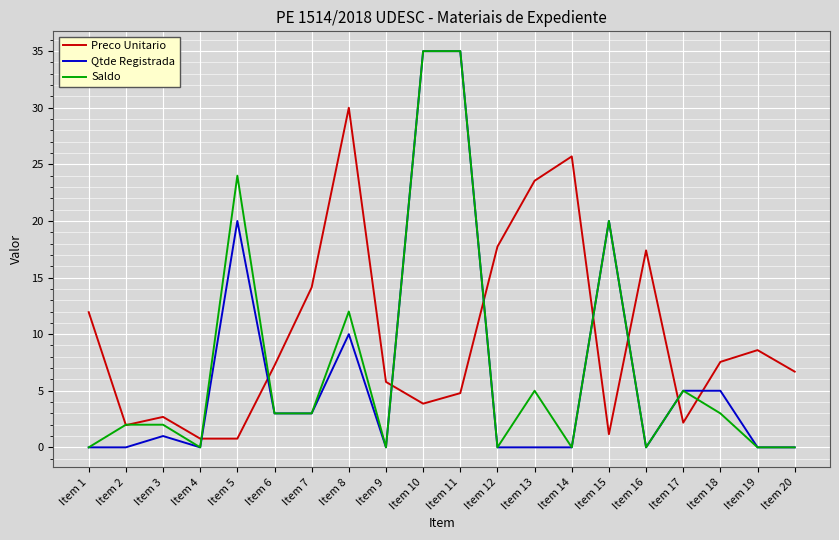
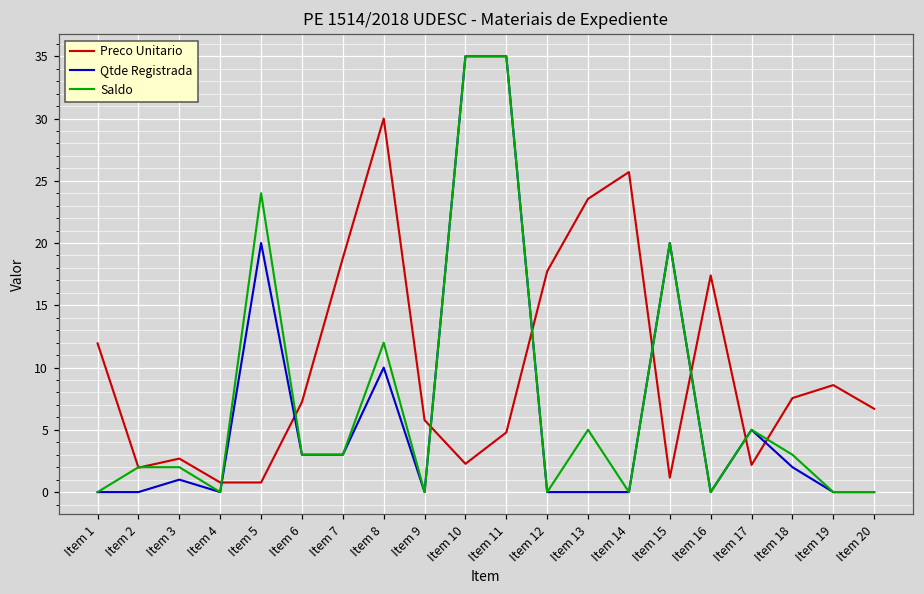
  {
    "Preco Unitario": {
      "Item 1": 11.9,
      "Item 3": 2.7,
      "Item 4": 0.8,
      "Item 5": 0.8,
      "Item 6": 7.2,
-     "Item 7": 14.1,
+     "Item 7": 18.8,
      "Item 8": 30.0,
      "Item 9": 5.8,
-     "Item 10": 3.9,
+     "Item 10": 2.3,
      "Item 11": 4.8,
      "Item 12": 17.7,
      "Item 13": 23.6,
      "Item 14": 25.7,
      "Item 15": 1.2,
      "Item 16": 17.4,
      "Item 17": 2.2,
      "Item 18": 7.6,
      "Item 19": 8.6,
      "Item 20": 6.7
    },
    "Qtde Registrada": {
      "Item 2": 0,
      "Item 3": 1,
      "Item 5": 20,
      "Item 8": 10,
      "Item 13": 0,
-     "Item 18": 5
+     "Item 18": 2
    },
    "Saldo": {
      "Item 3": 2.0,
      "Item 5": 24.0,
      "Item 8": 12.0,
      "Item 13": 5.0,
      "Item 18": 3.0
    }
  }
